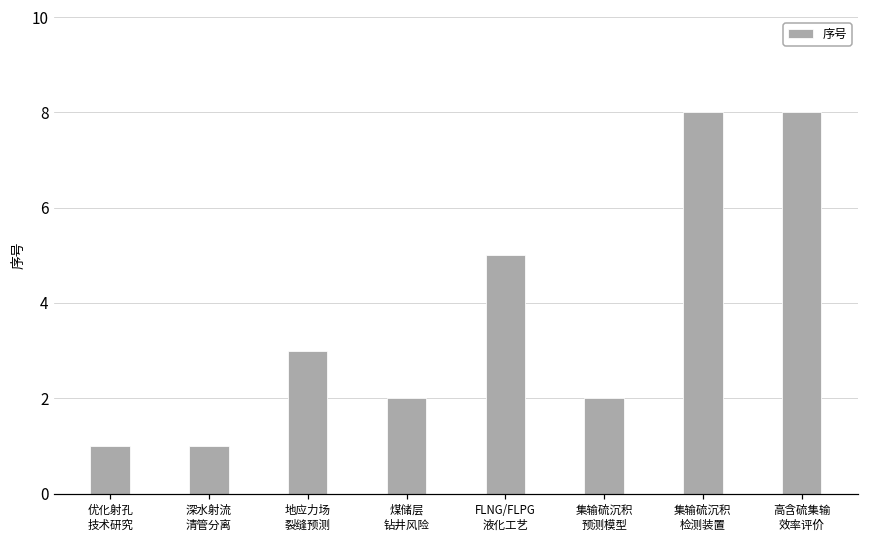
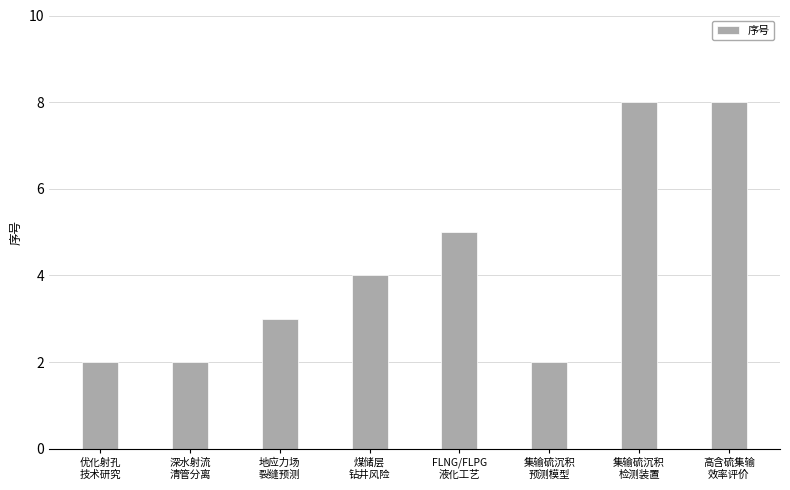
  {
-   "优化射孔 技术研究": 1,
-   "深水射流 清管分离": 1,
+   "优化射孔 技术研究": 2,
+   "深水射流 清管分离": 2,
    "地应力场 裂缝预测": 3,
-   "煤储层 钻井风险": 2,
+   "煤储层 钻井风险": 4,
    "FLNG/FLPG 液化工艺": 5,
    "集输硫沉积 预测模型": 2,
    "集输硫沉积 检测装置": 8,
    "高含硫集输 效率评价": 8
  }
